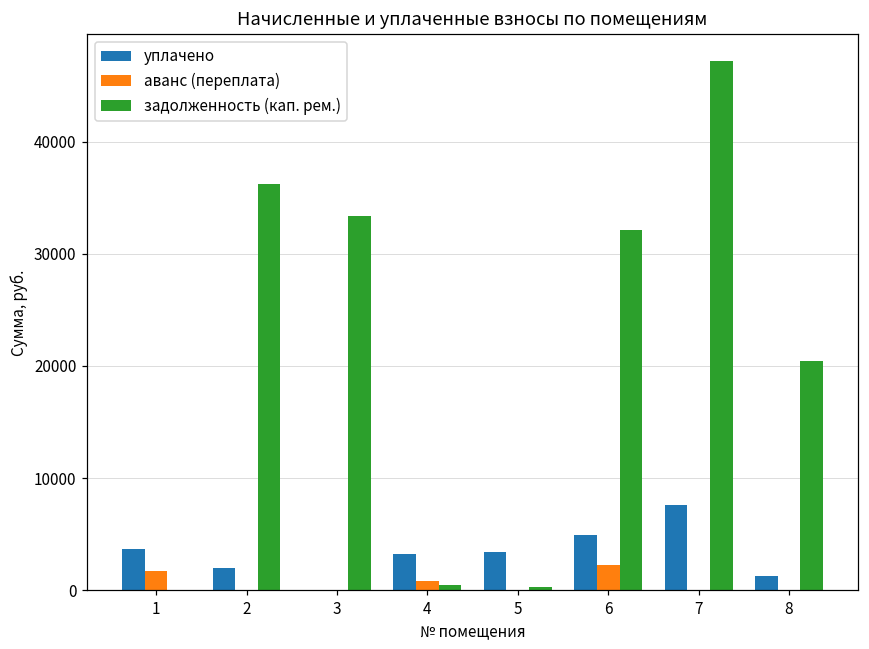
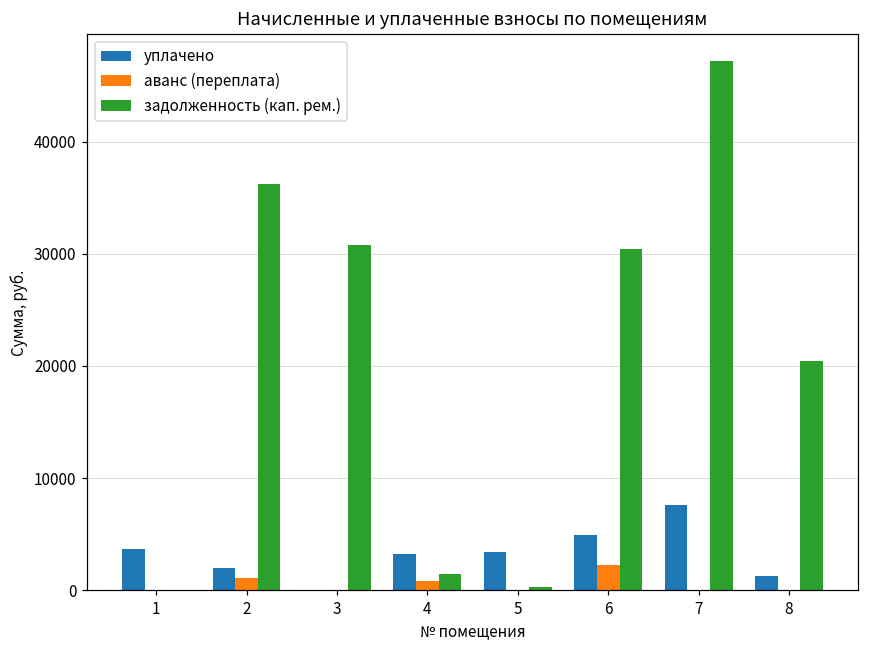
  {
    "уплачено": {
      "1": 3700,
      "2": 2000,
      "3": 0,
      "4": 3300,
      "5": 3400,
      "6": 4900,
      "7": 7600,
      "8": 1300
    },
    "аванс (переплата)": {
-     "1": 1700,
-     "2": 0,
+     "1": 0,
+     "2": 1100,
      "3": 0,
      "4": 800,
      "5": 0,
      "6": 2300,
      "7": 0,
      "8": 0
    },
    "задолженность (кап. рем.)": {
      "1": 0,
      "2": 36200,
-     "3": 33400,
-     "4": 400,
+     "3": 30800,
+     "4": 1500,
      "5": 300,
-     "6": 32100,
+     "6": 30500,
      "7": 47200,
      "8": 20400
    }
  }
